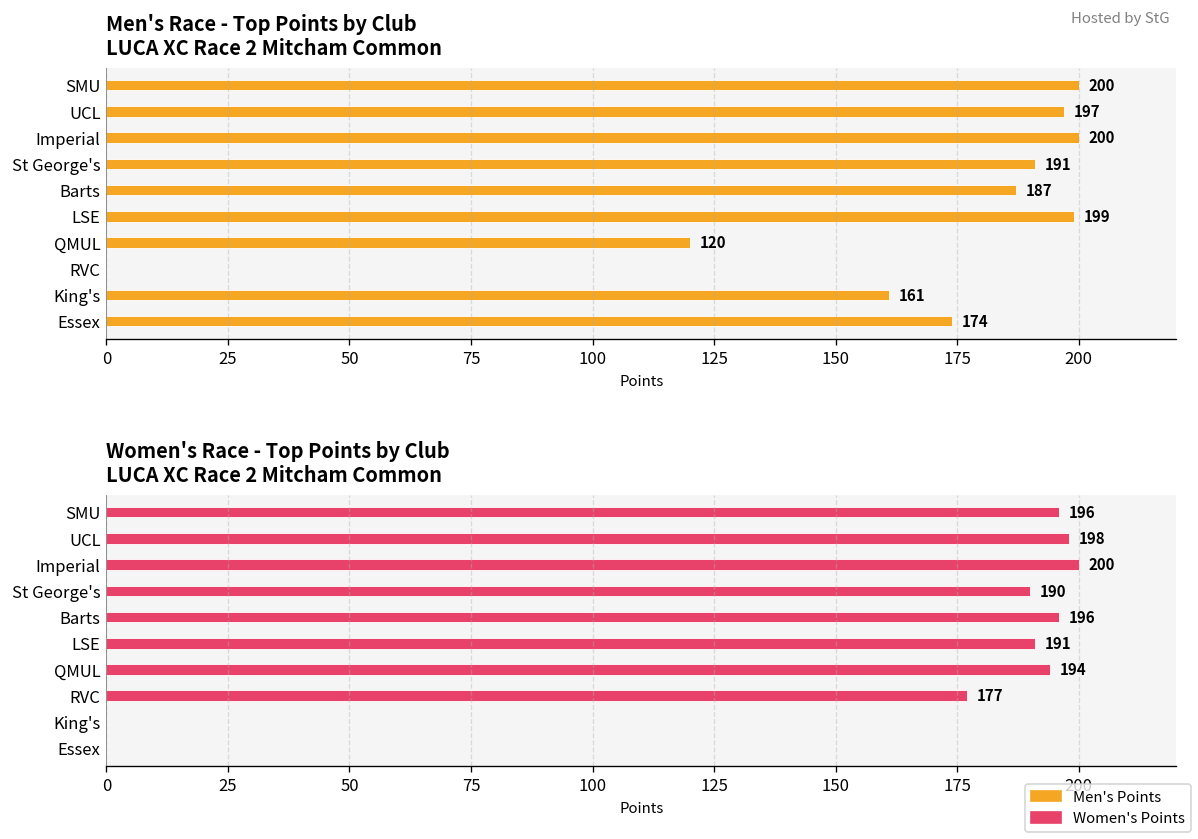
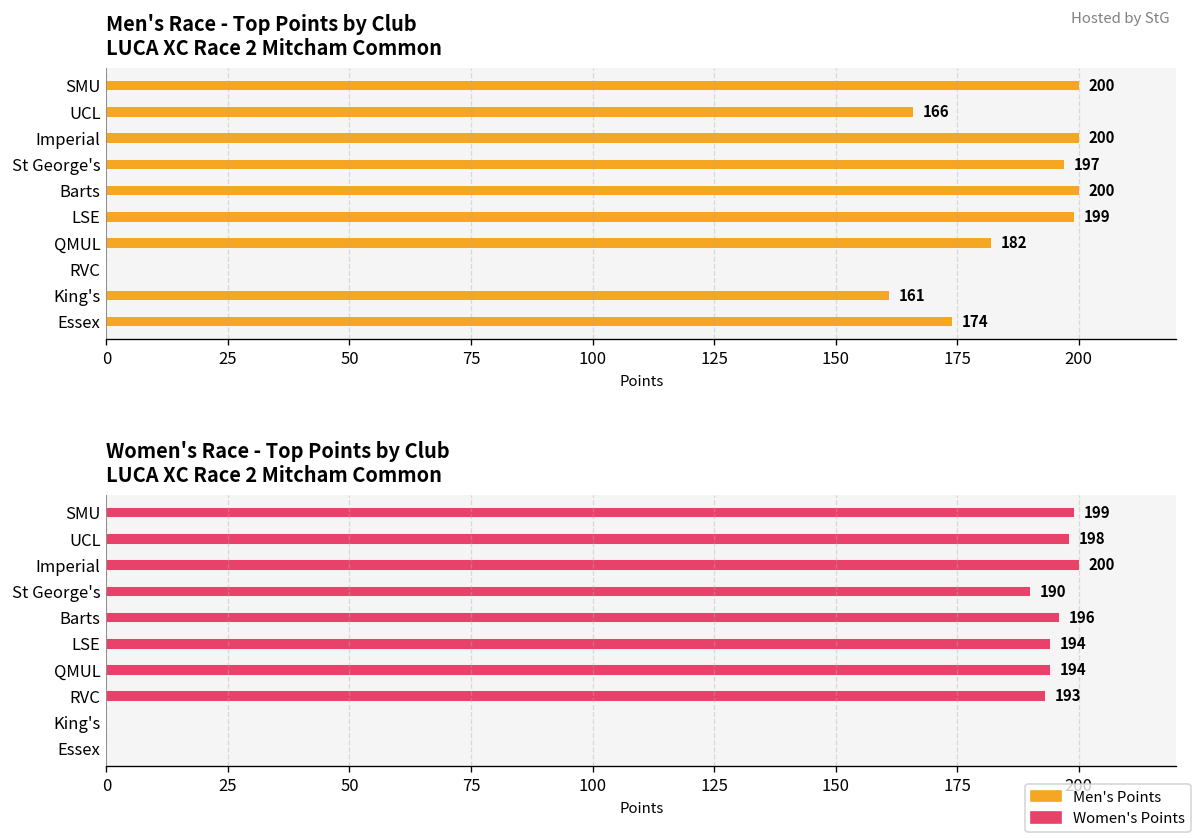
  {
    "Men's Race - Top Points by Club LUCA XC Race 2 Mitcham Common": {
      "SMU": 200,
-     "UCL": 197,
+     "UCL": 166,
      "Imperial": 200,
-     "St George's": 191,
-     "Barts": 187,
+     "St George's": 197,
+     "Barts": 200,
      "LSE": 199,
-     "QMUL": 120,
+     "QMUL": 182,
      "King's": 161,
      "Essex": 174
    },
    "Women's Race - Top Points by Club LUCA XC Race 2 Mitcham Common": {
-     "SMU": 196,
+     "SMU": 199,
      "UCL": 198,
      "Imperial": 200,
      "St George's": 190,
      "Barts": 196,
-     "LSE": 191,
+     "LSE": 194,
      "QMUL": 194,
-     "RVC": 177
+     "RVC": 193
    }
  }
